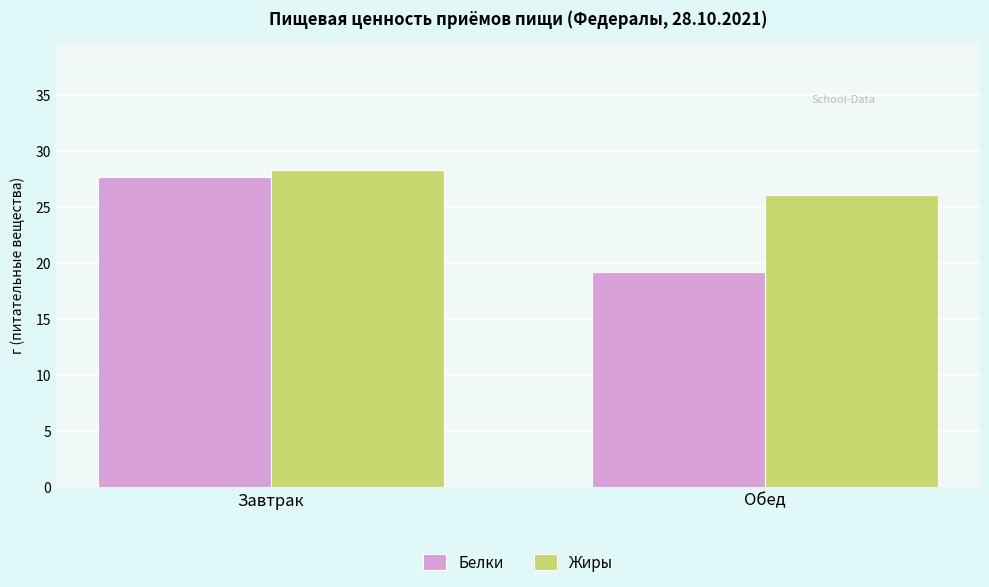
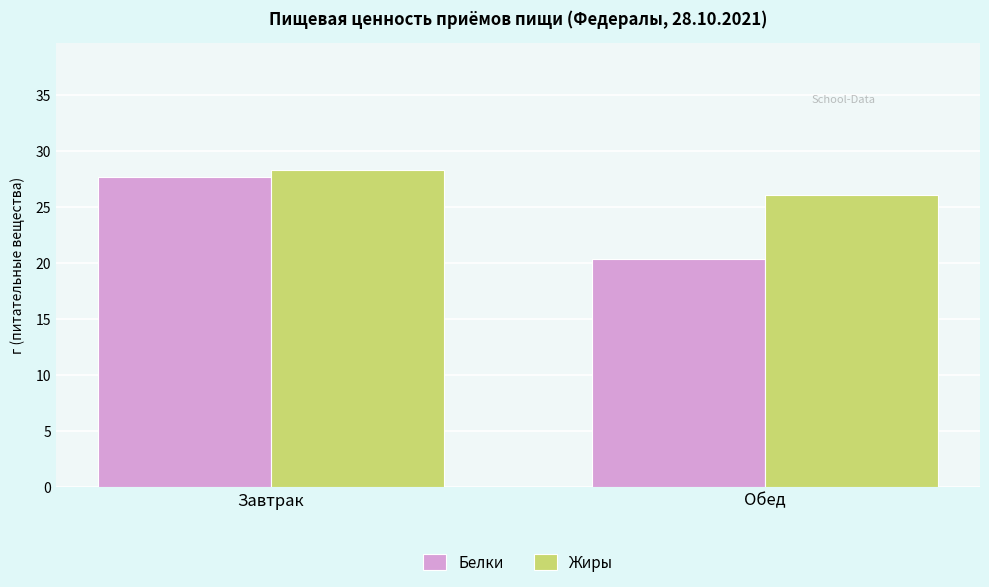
  {
    "Белки": {
      "Завтрак": 27.7,
-     "Обед": 19.2
+     "Обед": 20.4
    },
    "Жиры": {
      "Завтрак": 28.3,
      "Обед": 26.1
    }
  }
